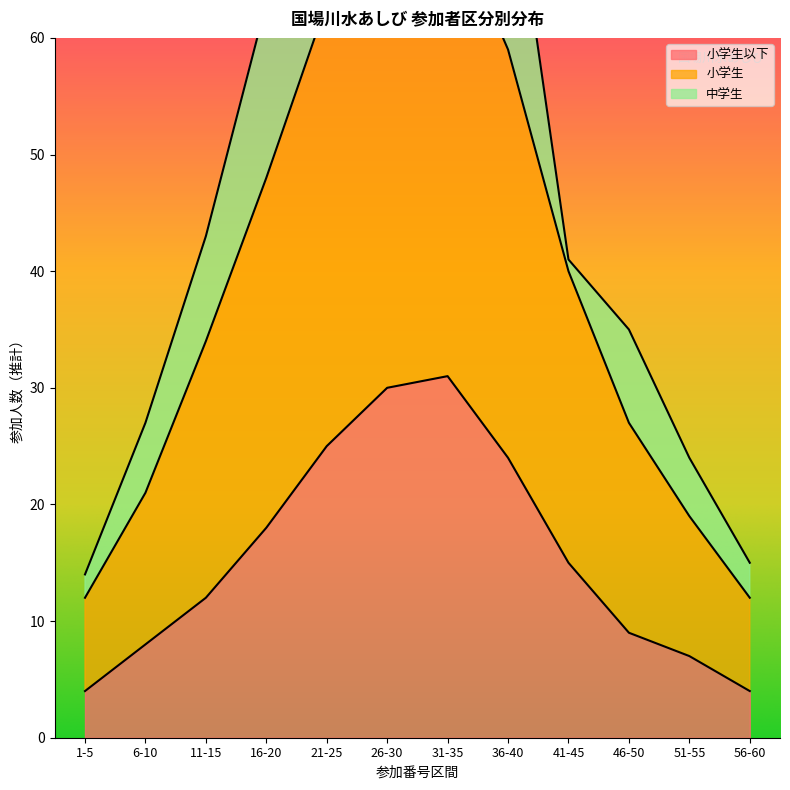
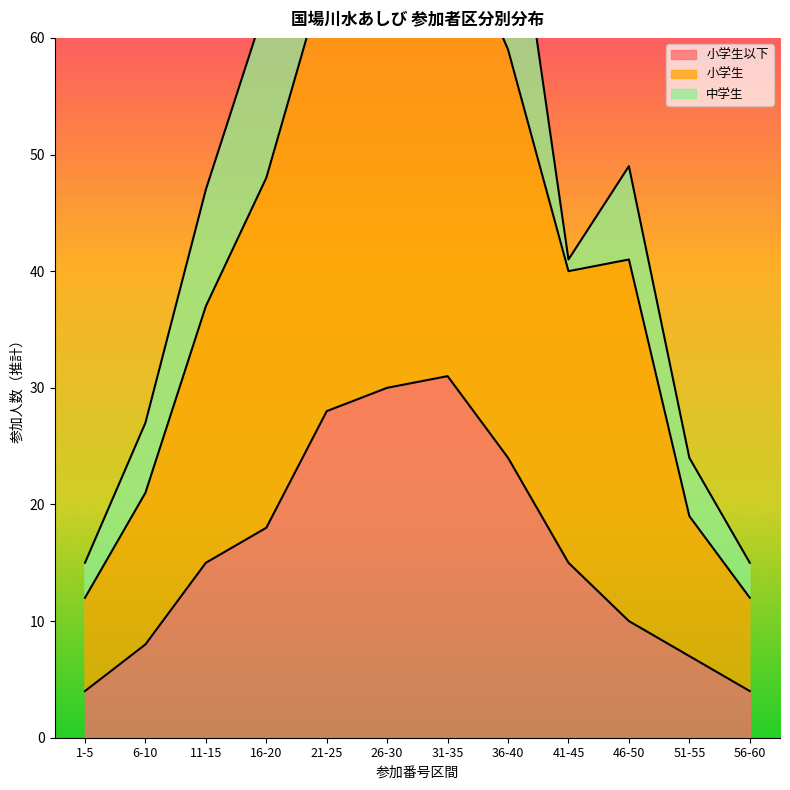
  {
    "小学生以下": {
      "1-5": 4,
      "6-10": 8,
-     "11-15": 12,
+     "11-15": 15,
      "16-20": 18,
-     "21-25": 25,
+     "21-25": 28,
      "26-30": 30,
      "31-35": 31,
      "36-40": 24,
      "41-45": 15,
-     "46-50": 9,
+     "46-50": 10,
      "51-55": 7,
      "56-60": 4
    },
    "小学生": {
      "1-5": 8,
      "6-10": 13,
      "11-15": 22,
      "16-20": 30,
      "36-40": 35,
      "41-45": 25,
-     "46-50": 18,
+     "46-50": 31,
      "51-55": 12,
      "56-60": 8
    },
    "中学生": {
-     "1-5": 2,
+     "1-5": 3,
      "6-10": 6,
-     "11-15": 9,
+     "11-15": 10,
      "41-45": 1,
      "46-50": 8,
      "51-55": 5,
      "56-60": 3
    }
  }
